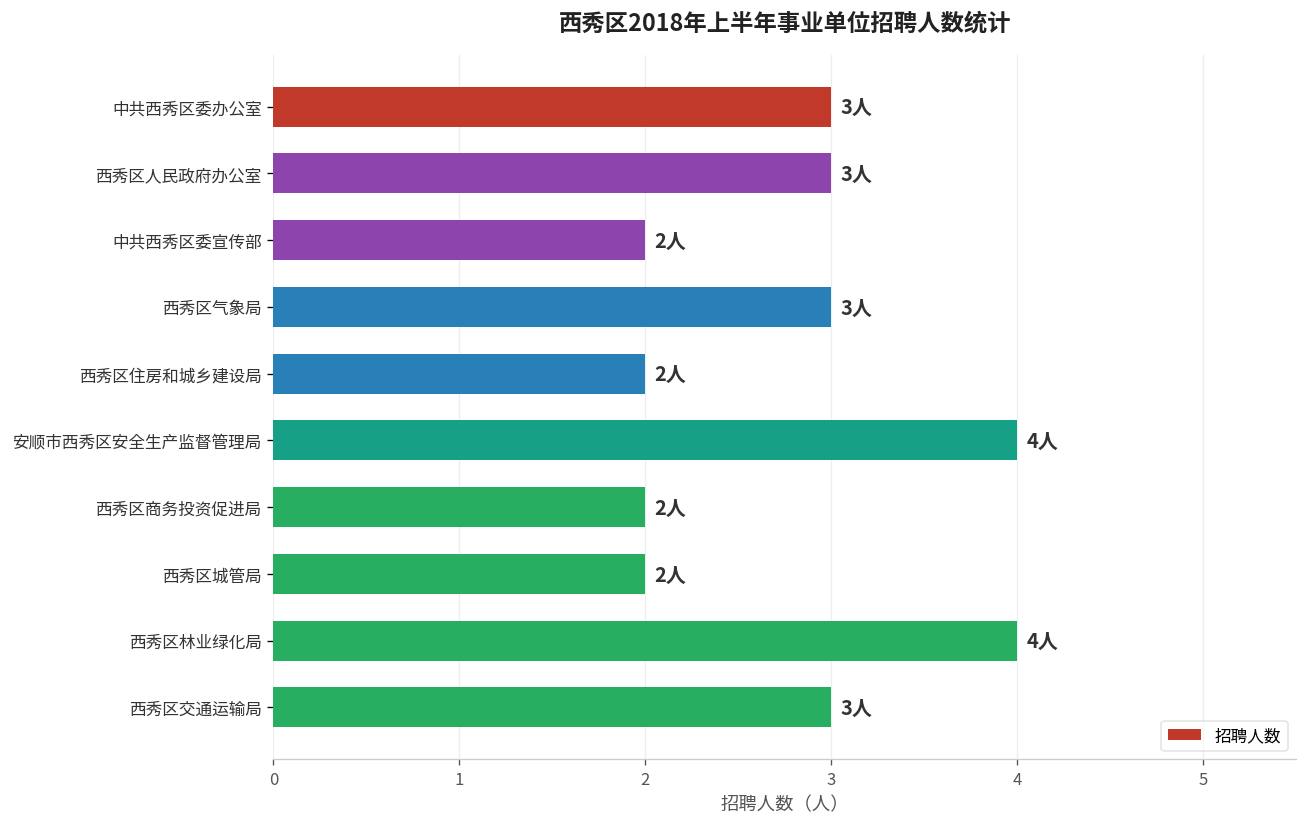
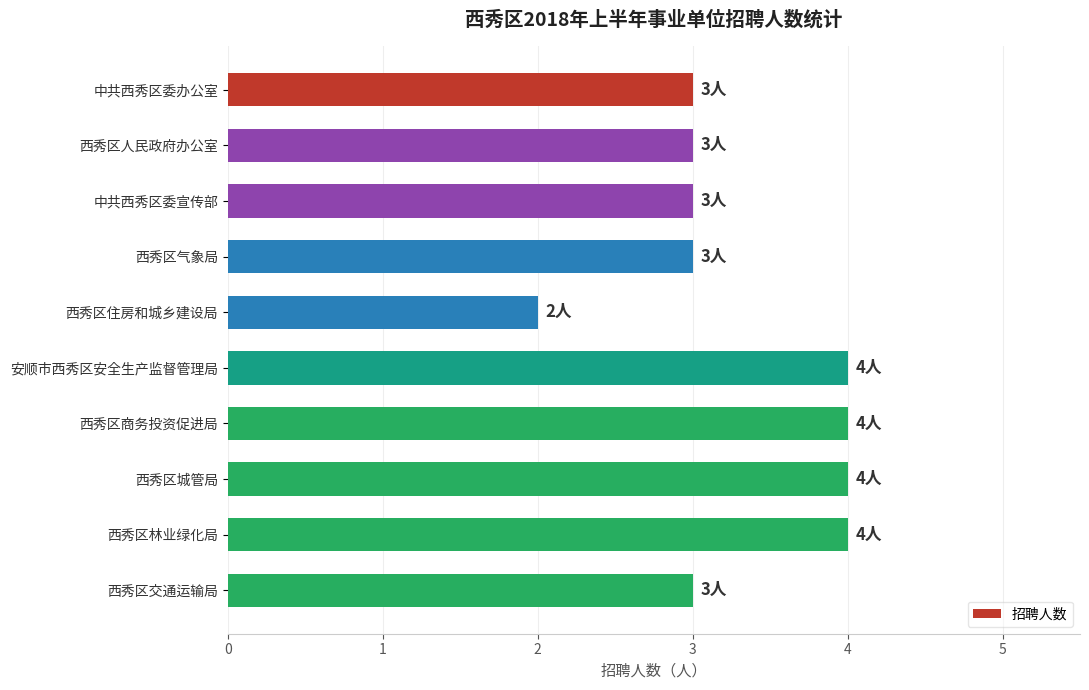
  {
    "中共西秀区委办公室": "3人",
    "西秀区人民政府办公室": "3人",
-   "中共西秀区委宣传部": "2人",
+   "中共西秀区委宣传部": "3人",
    "西秀区气象局": "3人",
    "西秀区住房和城乡建设局": "2人",
    "安顺市西秀区安全生产监督管理局": "4人",
-   "西秀区商务投资促进局": "2人",
-   "西秀区城管局": "2人",
+   "西秀区商务投资促进局": "4人",
+   "西秀区城管局": "4人",
    "西秀区林业绿化局": "4人",
    "西秀区交通运输局": "3人"
  }
